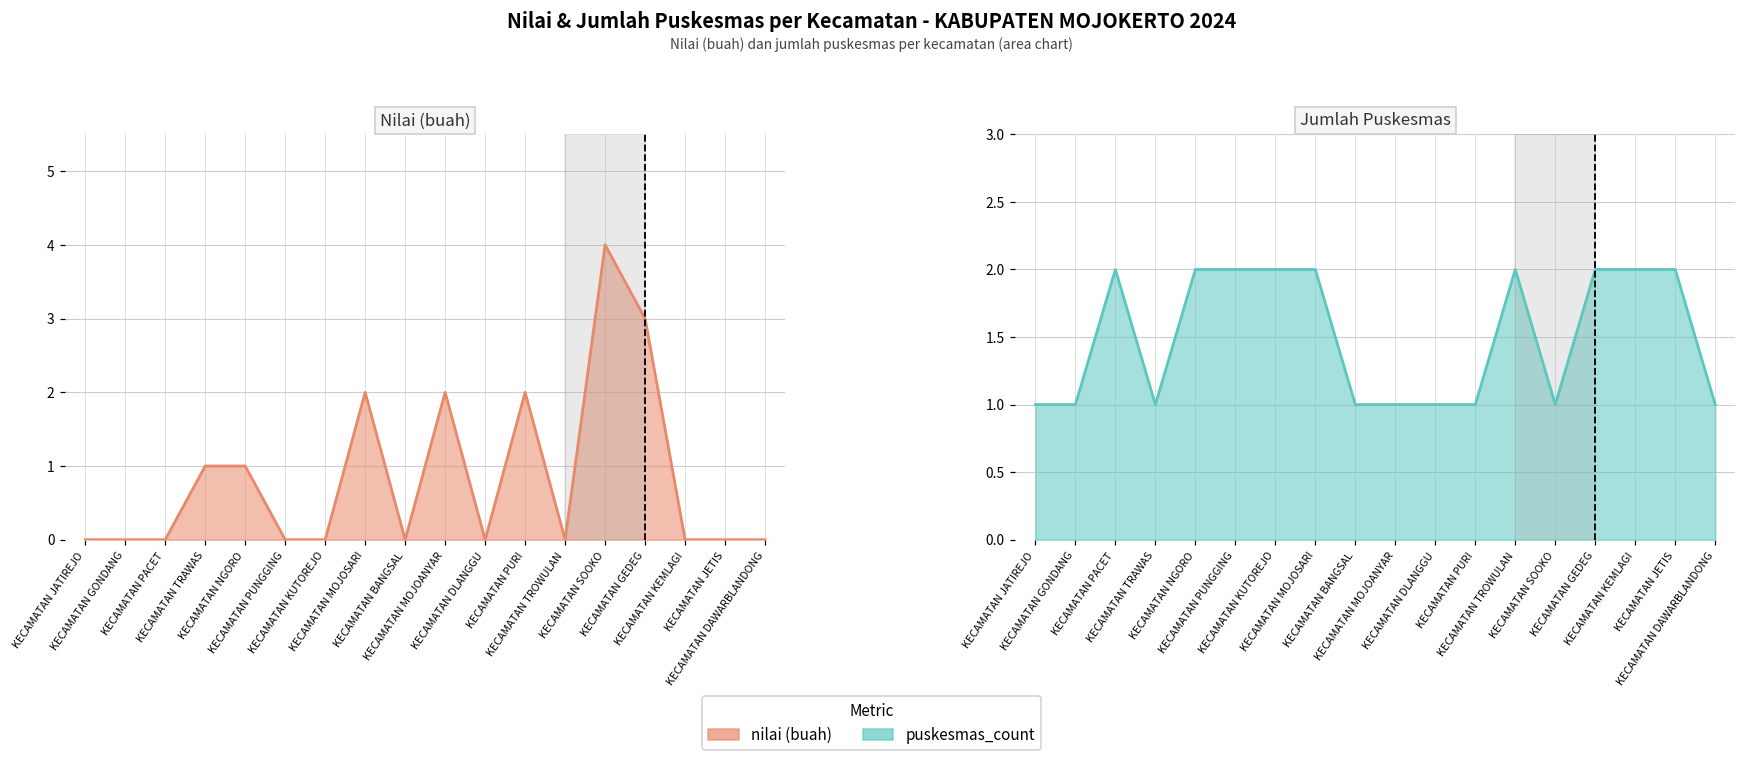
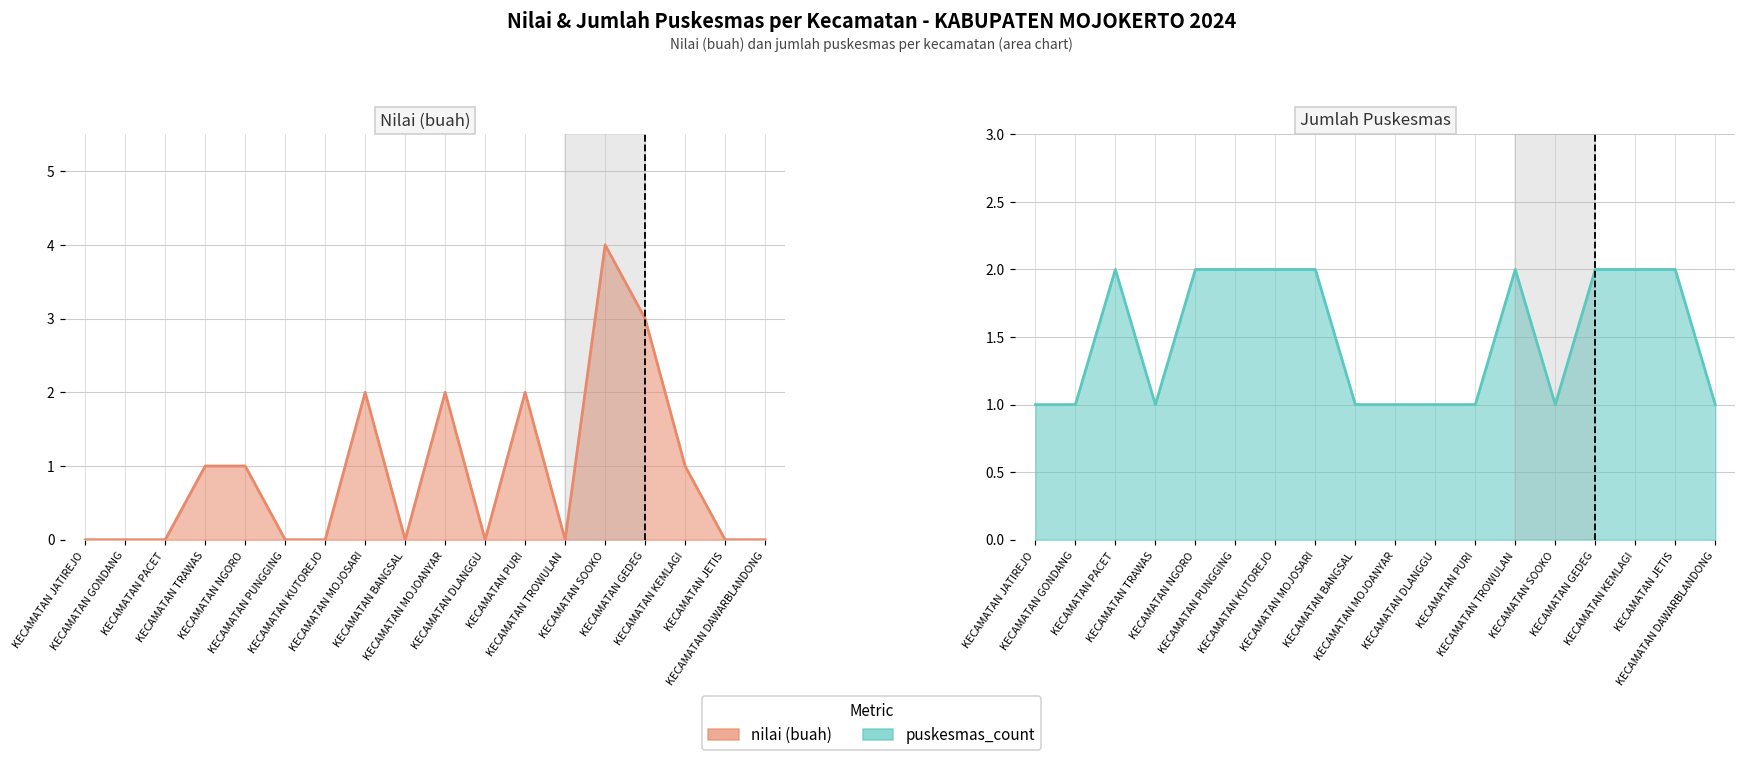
  {
    "Nilai (buah)": {
      "KECAMATAN JATIREJO": 0,
      "KECAMATAN GONDANG": 0,
      "KECAMATAN PACET": 0,
      "KECAMATAN TRAWAS": 1,
      "KECAMATAN NGORO": 1,
      "KECAMATAN PUNGGING": 0,
      "KECAMATAN KUTOREJO": 0,
      "KECAMATAN MOJOSARI": 2,
      "KECAMATAN BANGSAL": 0,
      "KECAMATAN MOJOANYAR": 2,
      "KECAMATAN DLANGGU": 0,
      "KECAMATAN PURI": 2,
      "KECAMATAN TROWULAN": 0,
      "KECAMATAN SOOKO": 4,
      "KECAMATAN GEDEG": 3,
-     "KECAMATAN KEMLAGI": 0,
+     "KECAMATAN KEMLAGI": 1,
      "KECAMATAN JETIS": 0,
      "KECAMATAN DAWARBLANDONG": 0
    },
    "Jumlah Puskesmas": {
      "KECAMATAN JATIREJO": 1.00,
      "KECAMATAN GONDANG": 1.00,
      "KECAMATAN PACET": 2.00,
      "KECAMATAN TRAWAS": 1.00,
      "KECAMATAN NGORO": 2.00,
      "KECAMATAN PUNGGING": 2.00,
      "KECAMATAN KUTOREJO": 2.00,
      "KECAMATAN MOJOSARI": 2.00,
      "KECAMATAN BANGSAL": 1.00,
      "KECAMATAN MOJOANYAR": 1.00,
      "KECAMATAN DLANGGU": 1.00,
      "KECAMATAN PURI": 1.00,
      "KECAMATAN TROWULAN": 2.00,
      "KECAMATAN SOOKO": 1.00,
      "KECAMATAN GEDEG": 2.00,
      "KECAMATAN KEMLAGI": 2.00,
      "KECAMATAN JETIS": 2.00,
      "KECAMATAN DAWARBLANDONG": 1.00
    }
  }
